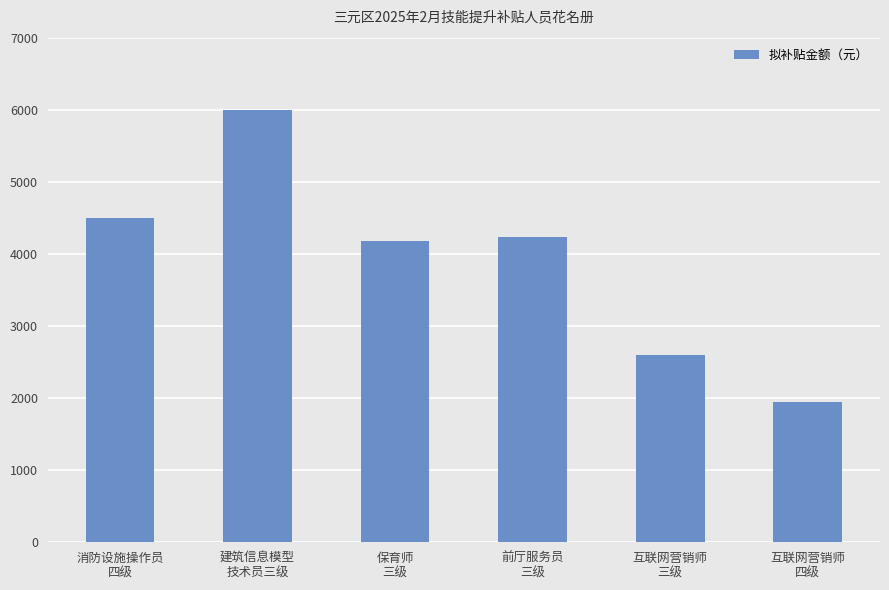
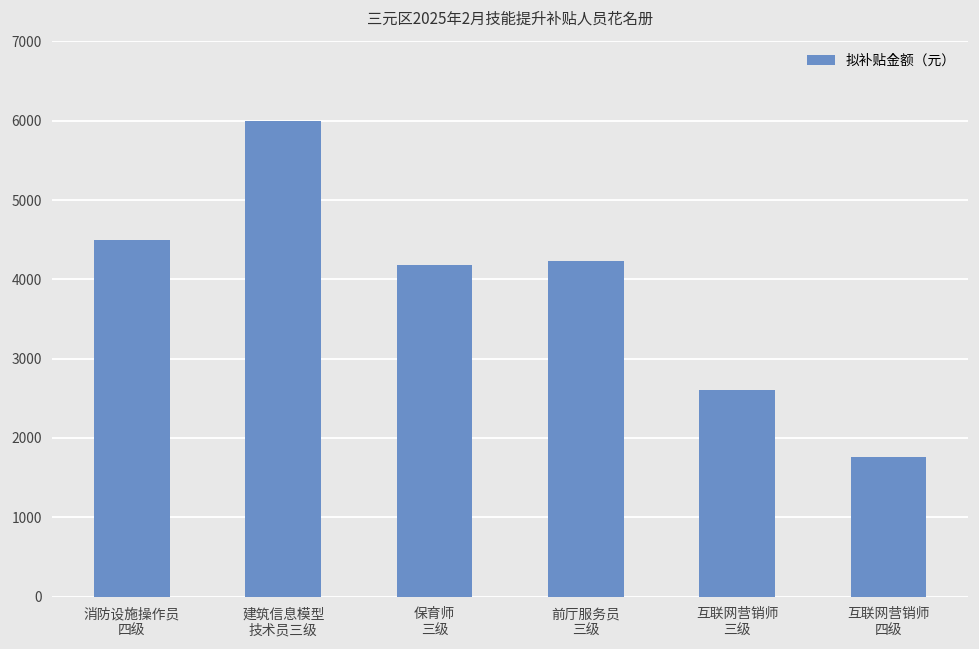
  {
    "消防设施操作员 四级": 4500,
    "建筑信息模型 技术员三级": 6000,
    "保育师 三级": 4200,
    "前厅服务员 三级": 4200,
    "互联网营销师 三级": 2600,
-   "互联网营销师 四级": 2000
+   "互联网营销师 四级": 1800
  }
